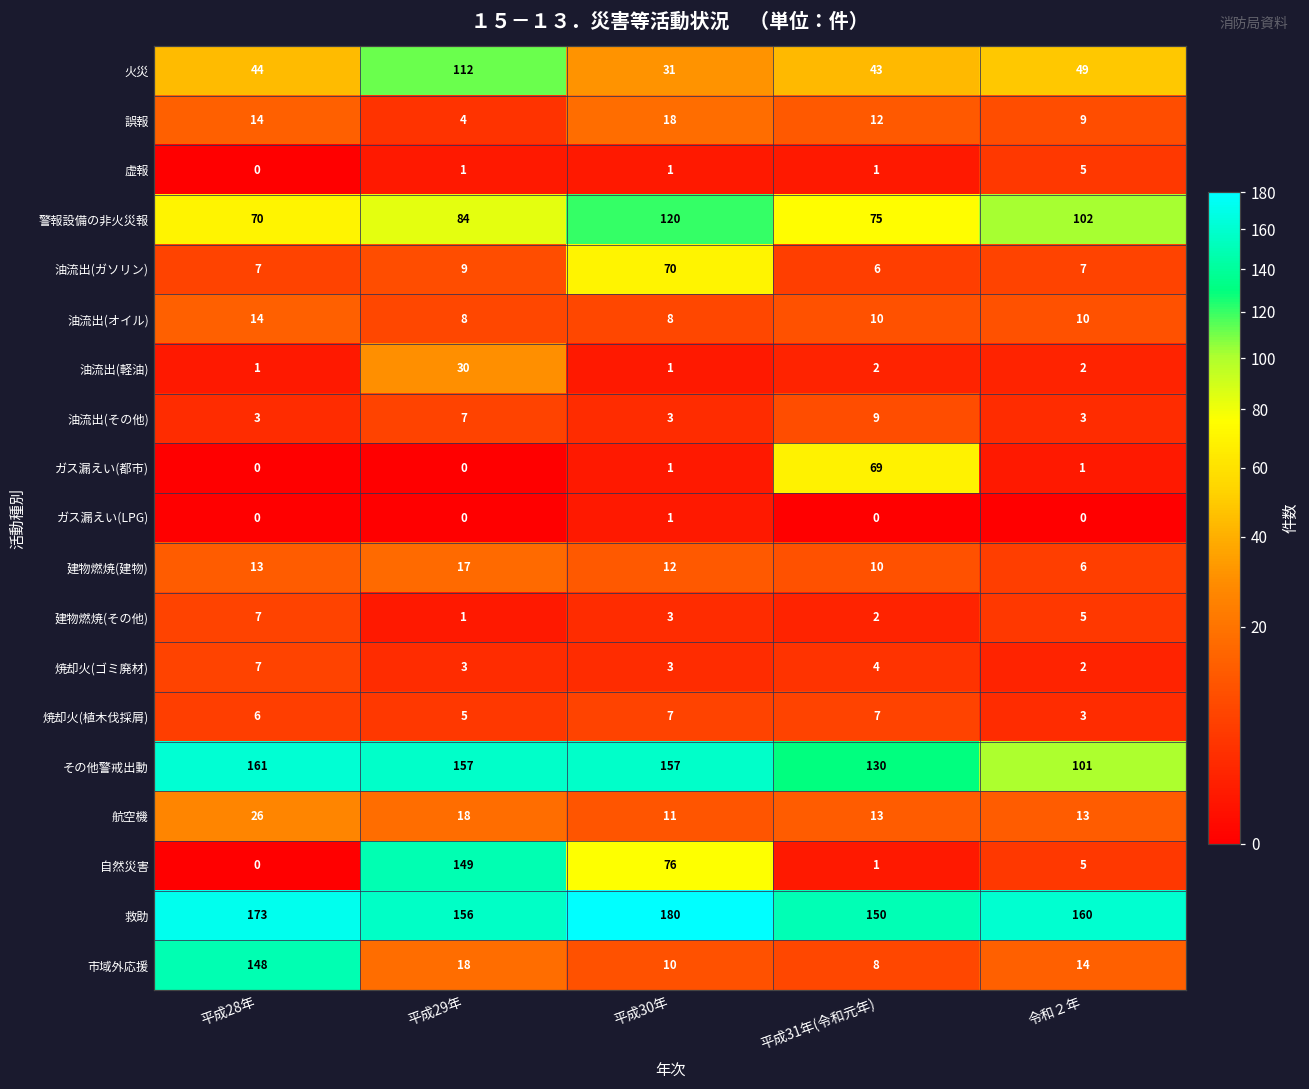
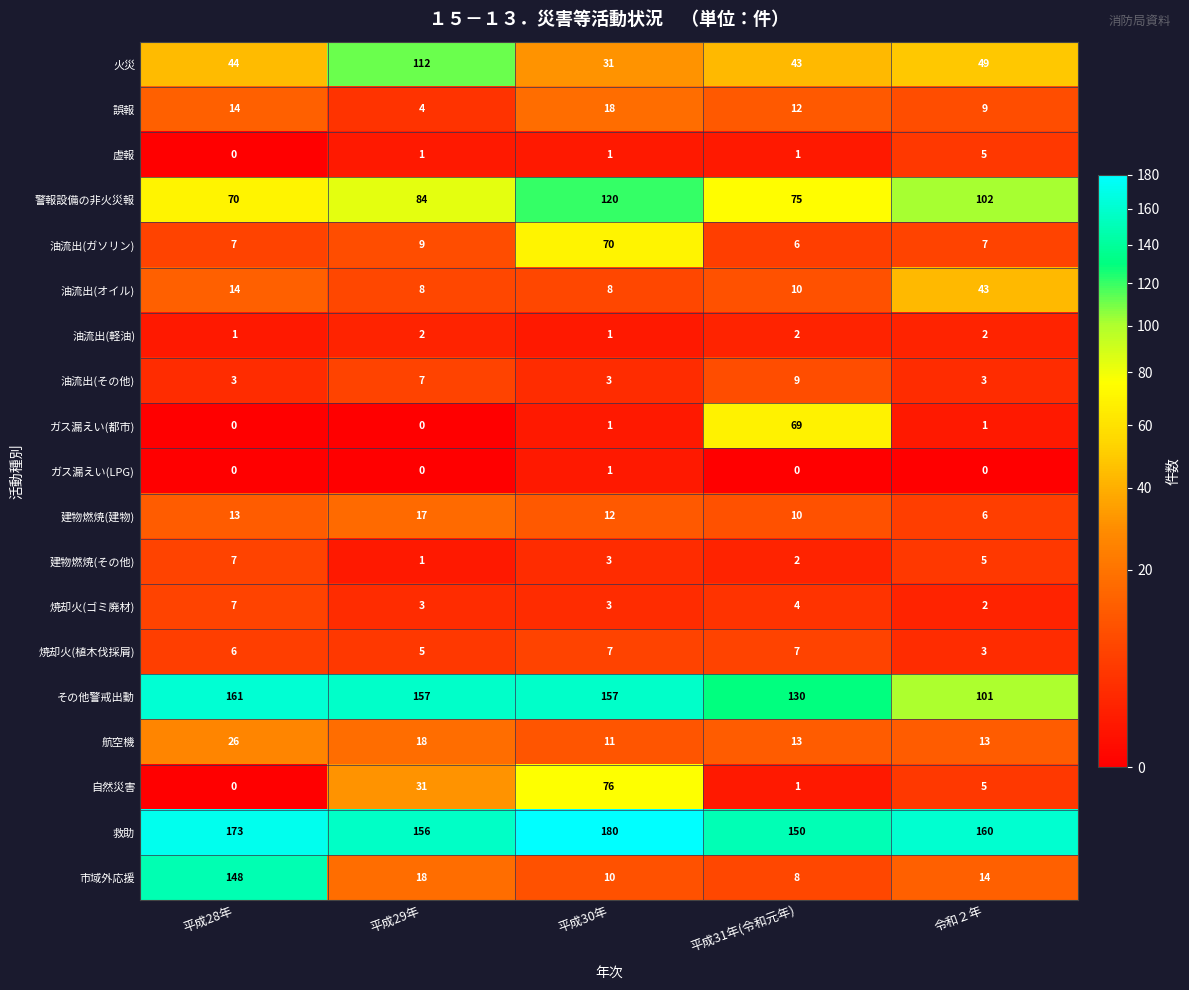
  {
    "火災": {
      "平成28年": 44,
      "平成29年": 112,
      "平成30年": 31,
      "平成31年(令和元年)": 43,
      "令和２年": 49
    },
    "誤報": {
      "平成28年": 14,
      "平成29年": 4,
      "平成30年": 18,
      "平成31年(令和元年)": 12,
      "令和２年": 9
    },
    "虚報": {
      "平成28年": 0,
      "平成29年": 1,
      "平成30年": 1,
      "平成31年(令和元年)": 1,
      "令和２年": 5
    },
    "警報設備の非火災報": {
      "平成28年": 70,
      "平成29年": 84,
      "平成30年": 120,
      "平成31年(令和元年)": 75,
      "令和２年": 102
    },
    "油流出(ガソリン)": {
      "平成28年": 7,
      "平成29年": 9,
      "平成30年": 70,
      "平成31年(令和元年)": 6,
      "令和２年": 7
    },
    "油流出(オイル)": {
      "平成28年": 14,
      "平成29年": 8,
      "平成30年": 8,
      "平成31年(令和元年)": 10,
-     "令和２年": 10
+     "令和２年": 43
    },
    "油流出(軽油)": {
      "平成28年": 1,
-     "平成29年": 30,
+     "平成29年": 2,
      "平成30年": 1,
      "平成31年(令和元年)": 2,
      "令和２年": 2
    },
    "油流出(その他)": {
      "平成28年": 3,
      "平成29年": 7,
      "平成30年": 3,
      "平成31年(令和元年)": 9,
      "令和２年": 3
    },
    "ガス漏えい(都市)": {
      "平成28年": 0,
      "平成29年": 0,
      "平成30年": 1,
      "平成31年(令和元年)": 69,
      "令和２年": 1
    },
    "ガス漏えい(LPG)": {
      "平成28年": 0,
      "平成29年": 0,
      "平成30年": 1,
      "平成31年(令和元年)": 0,
      "令和２年": 0
    },
    "建物燃焼(建物)": {
      "平成28年": 13,
      "平成29年": 17,
      "平成30年": 12,
      "平成31年(令和元年)": 10,
      "令和２年": 6
    },
    "建物燃焼(その他)": {
      "平成28年": 7,
      "平成29年": 1,
      "平成30年": 3,
      "平成31年(令和元年)": 2,
      "令和２年": 5
    },
    "焼却火(ゴミ廃材)": {
      "平成28年": 7,
      "平成29年": 3,
      "平成30年": 3,
      "平成31年(令和元年)": 4,
      "令和２年": 2
    },
    "焼却火(植木伐採屑)": {
      "平成28年": 6,
      "平成29年": 5,
      "平成30年": 7,
      "平成31年(令和元年)": 7,
      "令和２年": 3
    },
    "その他警戒出動": {
      "平成28年": 161,
      "平成29年": 157,
      "平成30年": 157,
      "平成31年(令和元年)": 130,
      "令和２年": 101
    },
    "航空機": {
      "平成28年": 26,
      "平成29年": 18,
      "平成30年": 11,
      "平成31年(令和元年)": 13,
      "令和２年": 13
    },
    "自然災害": {
      "平成28年": 0,
-     "平成29年": 149,
+     "平成29年": 31,
      "平成30年": 76,
      "平成31年(令和元年)": 1,
      "令和２年": 5
    },
    "救助": {
      "平成28年": 173,
      "平成29年": 156,
      "平成30年": 180,
      "平成31年(令和元年)": 150,
      "令和２年": 160
    },
    "市域外応援": {
      "平成28年": 148,
      "平成29年": 18,
      "平成30年": 10,
      "平成31年(令和元年)": 8,
      "令和２年": 14
    }
  }
